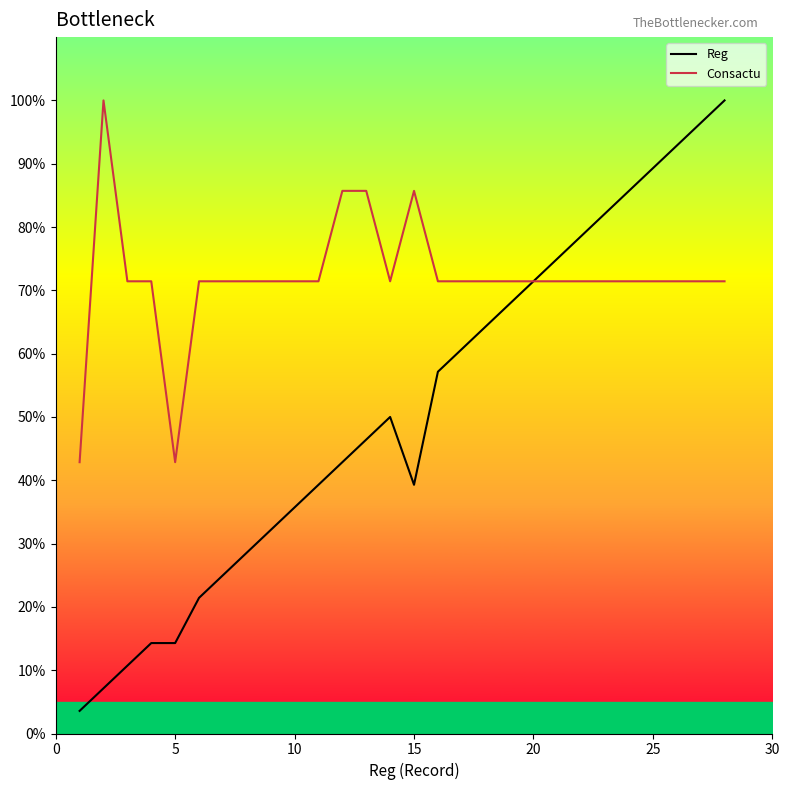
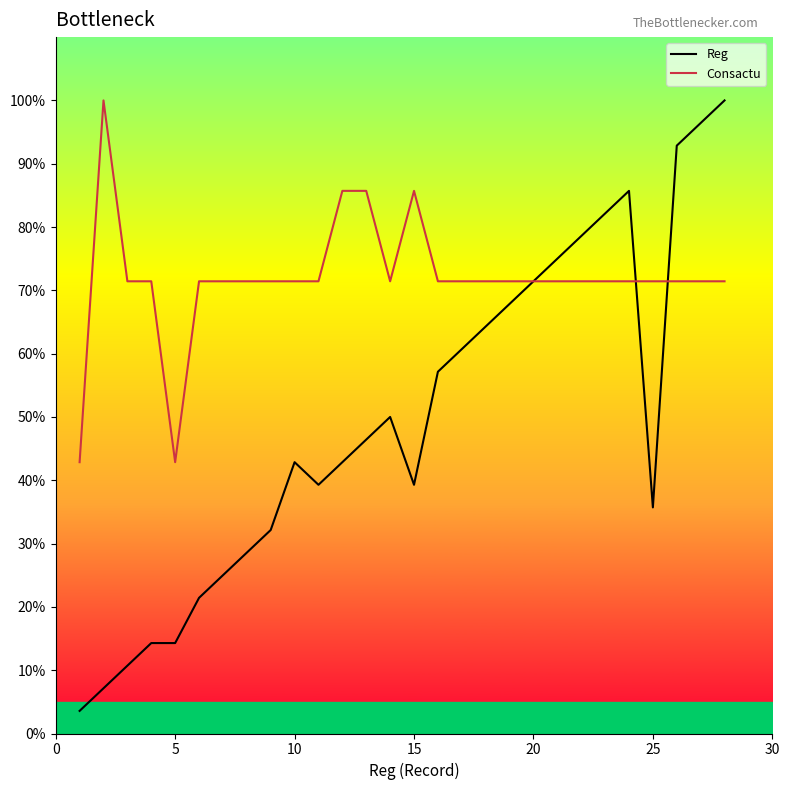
  {
    "Reg": {
      "5": "14%",
-     "10": "36%",
+     "10": "43%",
      "15": "39%",
-     "25": "89%"
+     "25": "36%"
    },
    "Consactu": {
      "5": "43%",
      "10": "71%",
      "15": "86%",
      "25": "71%"
    }
  }
